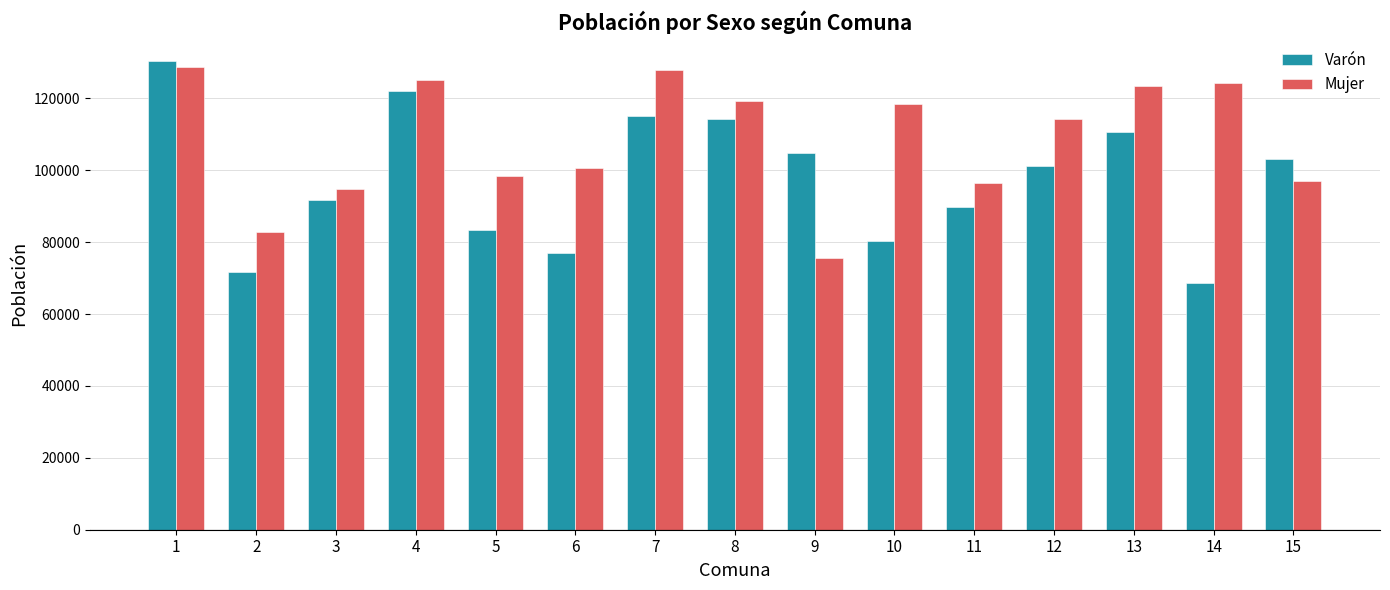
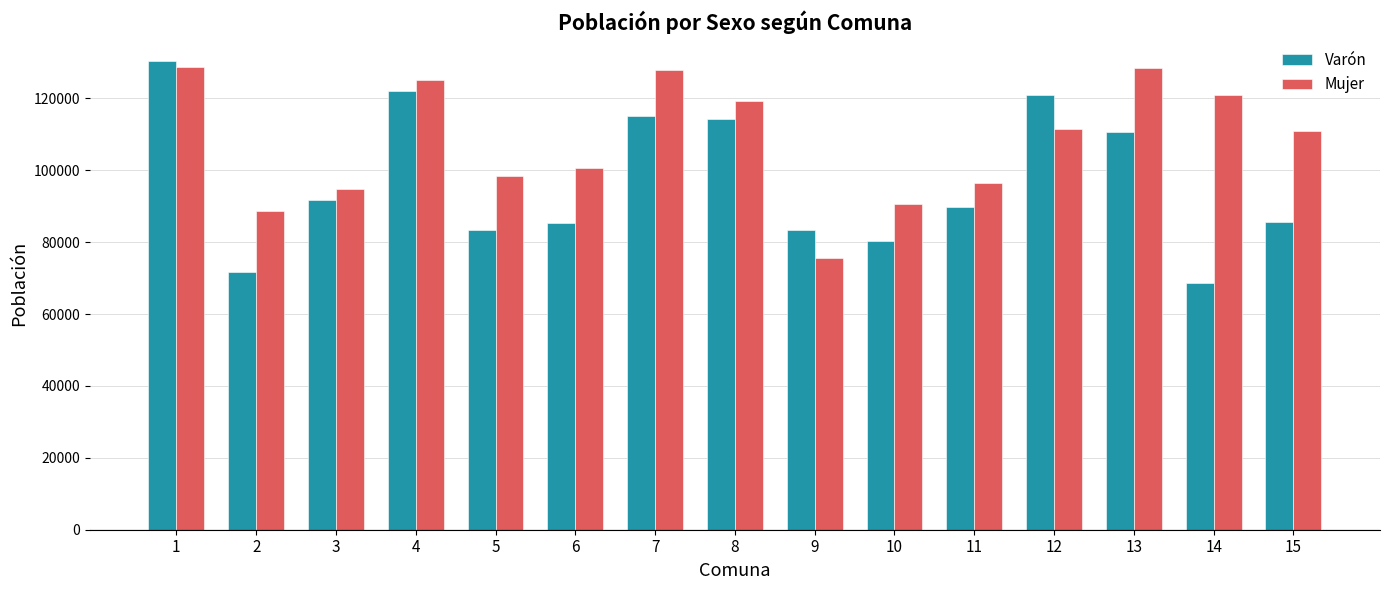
  {
    "Varón": {
      "1": 130000,
      "2": 72000,
      "3": 92000,
      "4": 122000,
      "5": 83000,
-     "6": 77000,
+     "6": 85000,
      "7": 115000,
      "8": 114000,
-     "9": 105000,
+     "9": 83000,
      "10": 80000,
      "11": 90000,
-     "12": 101000,
+     "12": 121000,
      "13": 111000,
      "14": 68000,
-     "15": 103000
+     "15": 85000
    },
    "Mujer": {
      "1": 129000,
-     "2": 83000,
+     "2": 89000,
      "3": 95000,
      "4": 125000,
      "5": 98000,
      "6": 101000,
      "7": 128000,
      "8": 119000,
      "9": 76000,
-     "10": 118000,
+     "10": 91000,
      "11": 97000,
-     "12": 114000,
-     "13": 123000,
-     "14": 124000,
-     "15": 97000
+     "12": 112000,
+     "13": 128000,
+     "14": 121000,
+     "15": 111000
    }
  }
